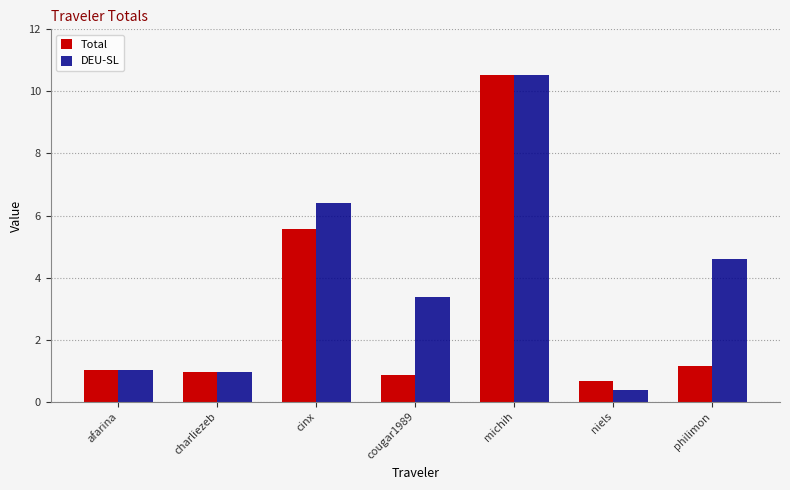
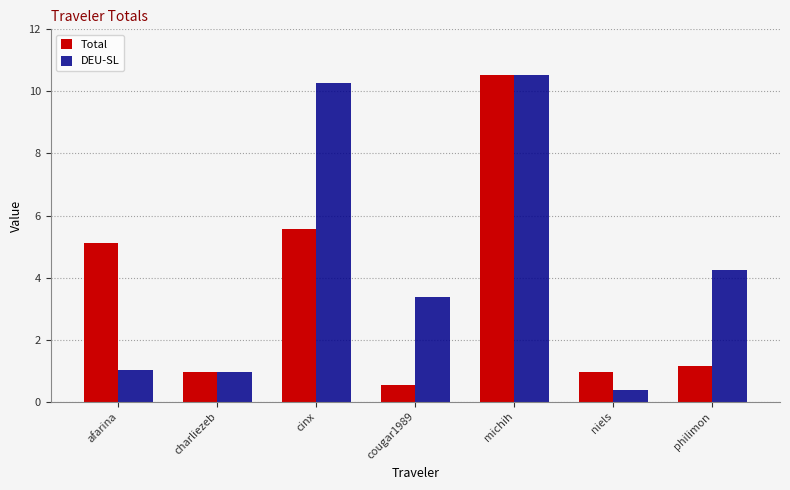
  {
    "Total": {
-     "afarina": 1.0,
+     "afarina": 5.1,
      "charliezeb": 1.0,
      "cinx": 5.6,
-     "cougar1989": 0.9,
+     "cougar1989": 0.5,
      "michih": 10.5,
-     "niels": 0.7,
+     "niels": 1.0,
      "philimon": 1.2
    },
    "DEU-SL": {
      "afarina": 1.0,
      "charliezeb": 1.0,
-     "cinx": 6.4,
+     "cinx": 10.3,
      "cougar1989": 3.4,
      "michih": 10.5,
      "niels": 0.4,
-     "philimon": 4.6
+     "philimon": 4.2
    }
  }
